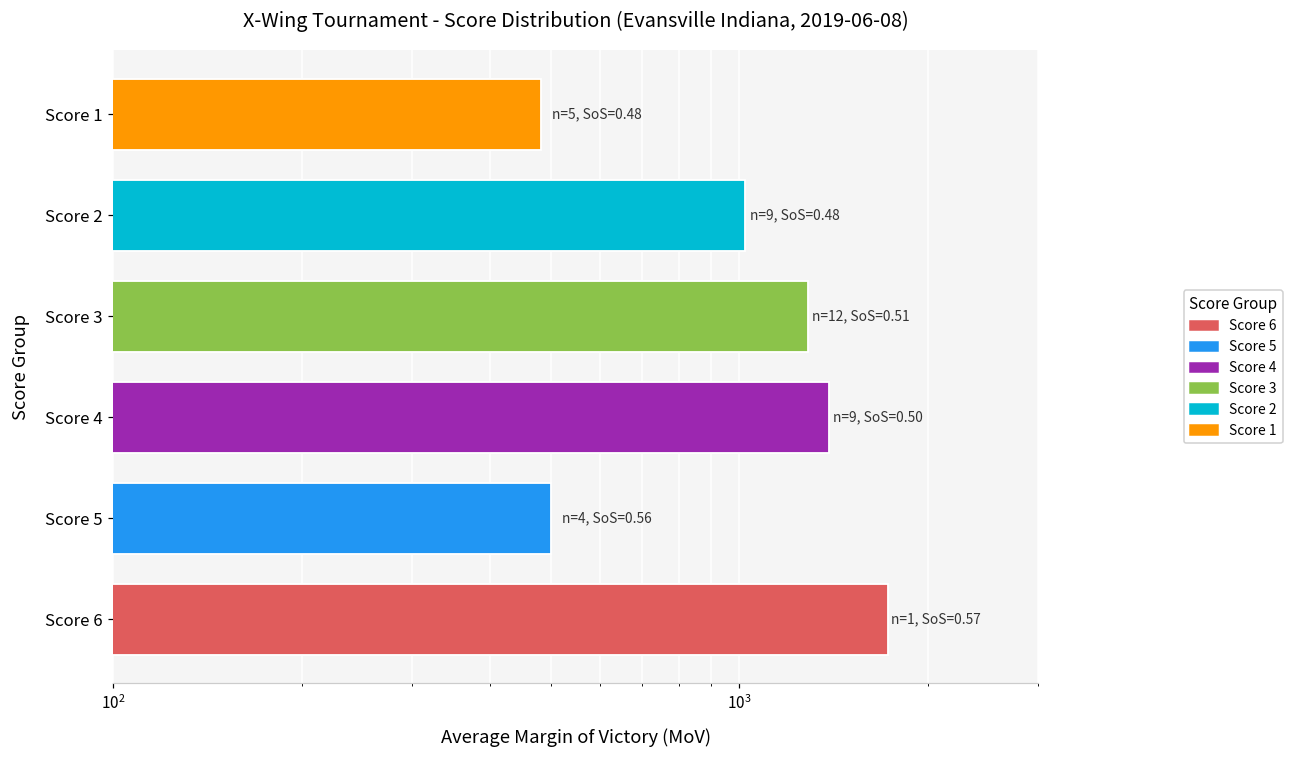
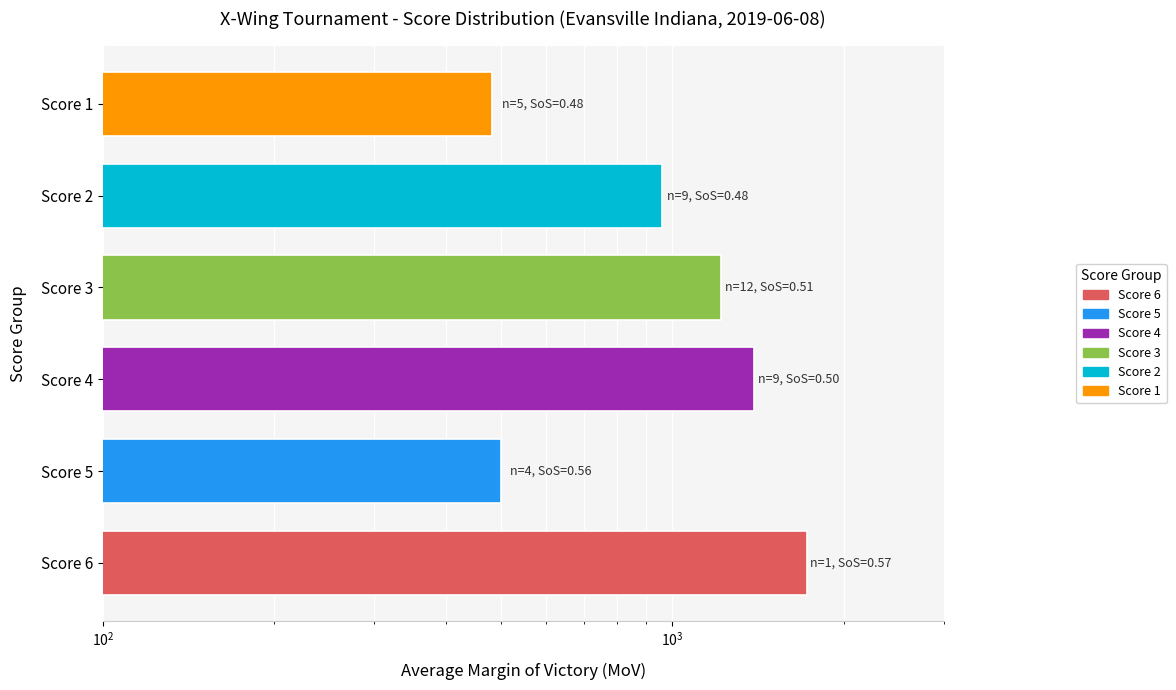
  {
-   "Score 2": 1020,
-   "Score 3": 1290
+   "Score 2": 960,
+   "Score 3": 1220
  }
